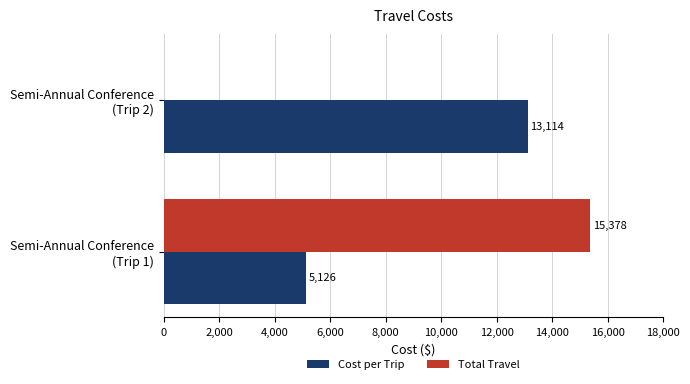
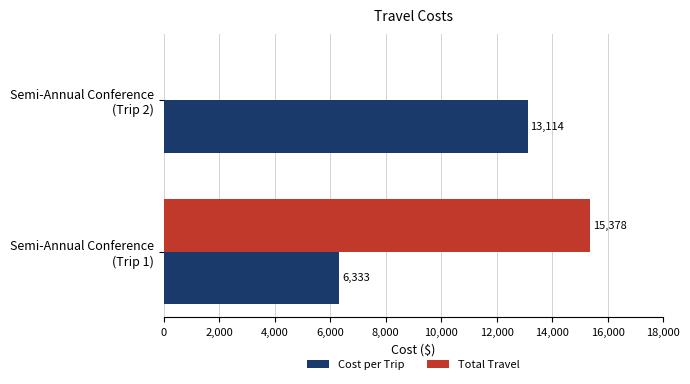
  {
    "Cost per Trip": {
      "Semi-Annual Conference (Trip 2)": "13,114",
-     "Semi-Annual Conference (Trip 1)": "5,126"
+     "Semi-Annual Conference (Trip 1)": "6,333"
    },
    "Total Travel": {
      "Semi-Annual Conference (Trip 1)": "15,378"
    }
  }
